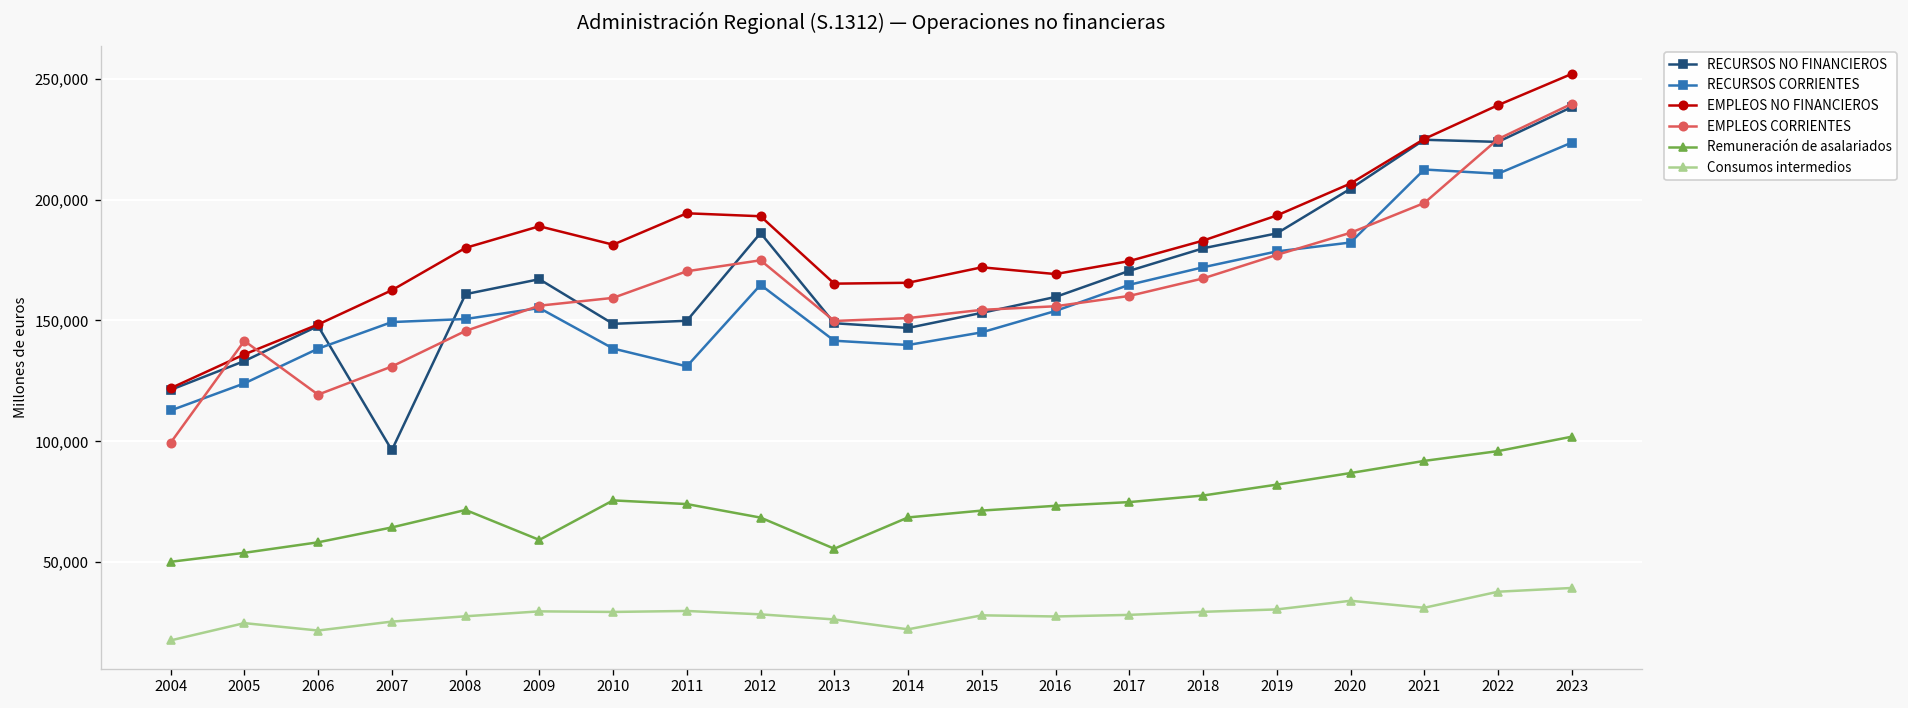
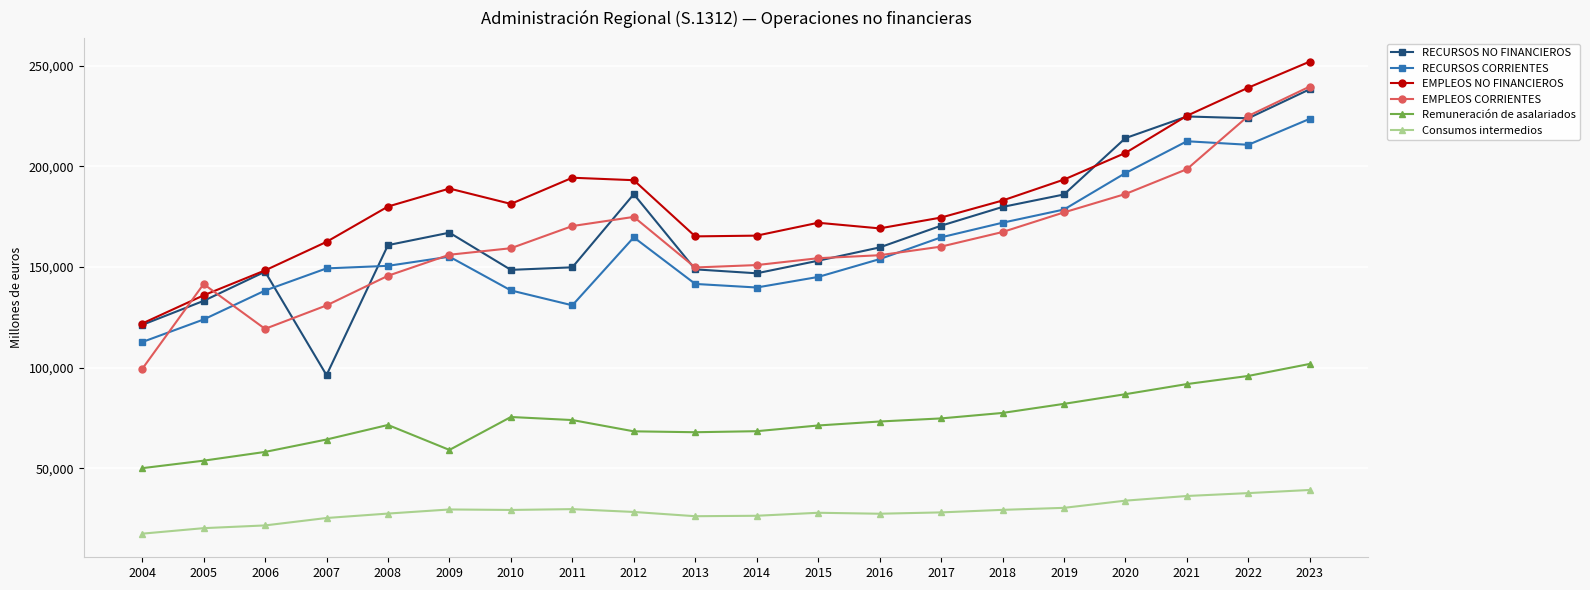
  {
    "RECURSOS NO FINANCIEROS": {
      "2005": "133,000",
      "2007": "96,000",
      "2008": "161,000",
      "2009": "167,000",
      "2010": "149,000",
      "2011": "150,000",
      "2012": "186,000",
      "2014": "147,000",
      "2016": "160,000",
      "2017": "171,000",
      "2018": "180,000",
      "2019": "186,000",
-     "2020": "205,000",
+     "2020": "214,000",
      "2023": "238,000"
    },
    "RECURSOS CORRIENTES": {
      "2004": "113,000",
      "2005": "124,000",
      "2006": "138,000",
      "2007": "149,000",
      "2008": "151,000",
      "2010": "138,000",
      "2011": "131,000",
      "2012": "165,000",
      "2013": "142,000",
      "2014": "140,000",
      "2015": "145,000",
      "2016": "154,000",
      "2017": "165,000",
      "2018": "172,000",
      "2019": "179,000",
-     "2020": "182,000",
+     "2020": "197,000",
      "2021": "212,000",
      "2022": "211,000",
      "2023": "224,000"
    },
    "EMPLEOS NO FINANCIEROS": {
      "2005": "136,000",
      "2007": "163,000",
      "2008": "180,000",
      "2009": "189,000",
      "2010": "181,000",
      "2011": "194,000",
      "2012": "193,000",
      "2013": "165,000",
      "2014": "166,000",
      "2015": "172,000",
      "2016": "169,000",
      "2017": "175,000",
      "2018": "183,000",
      "2019": "193,000",
      "2020": "207,000",
      "2022": "239,000",
      "2023": "252,000"
    },
    "EMPLEOS CORRIENTES": {
      "2004": "99,000",
      "2005": "142,000",
      "2006": "119,000",
      "2007": "131,000",
      "2008": "146,000",
      "2010": "159,000",
      "2011": "170,000",
      "2012": "175,000",
      "2014": "151,000",
      "2016": "156,000",
      "2017": "160,000",
      "2018": "167,000",
      "2019": "177,000",
      "2020": "186,000",
      "2021": "199,000",
      "2023": "240,000"
    },
    "Remuneración de asalariados": {
      "2004": "50,000",
      "2005": "54,000",
      "2006": "58,000",
      "2007": "64,000",
      "2008": "72,000",
      "2009": "59,000",
      "2010": "76,000",
      "2011": "74,000",
      "2012": "68,000",
-     "2013": "56,000",
+     "2013": "68,000",
      "2014": "69,000",
      "2015": "71,000",
      "2016": "73,000",
      "2017": "75,000",
      "2018": "78,000",
      "2019": "82,000",
      "2020": "87,000",
      "2021": "92,000",
      "2022": "96,000",
      "2023": "102,000"
    },
    "Consumos intermedios": {
      "2004": "18,000",
-     "2005": "25,000",
+     "2005": "20,000",
      "2006": "22,000",
      "2007": "25,000",
      "2008": "28,000",
      "2009": "30,000",
      "2010": "29,000",
      "2011": "30,000",
      "2012": "28,000",
      "2013": "26,000",
-     "2014": "22,000",
+     "2014": "27,000",
      "2015": "28,000",
      "2016": "28,000",
      "2017": "28,000",
      "2018": "29,000",
      "2019": "30,000",
      "2020": "34,000",
-     "2021": "31,000",
+     "2021": "36,000",
      "2022": "38,000",
      "2023": "39,000"
    }
  }
